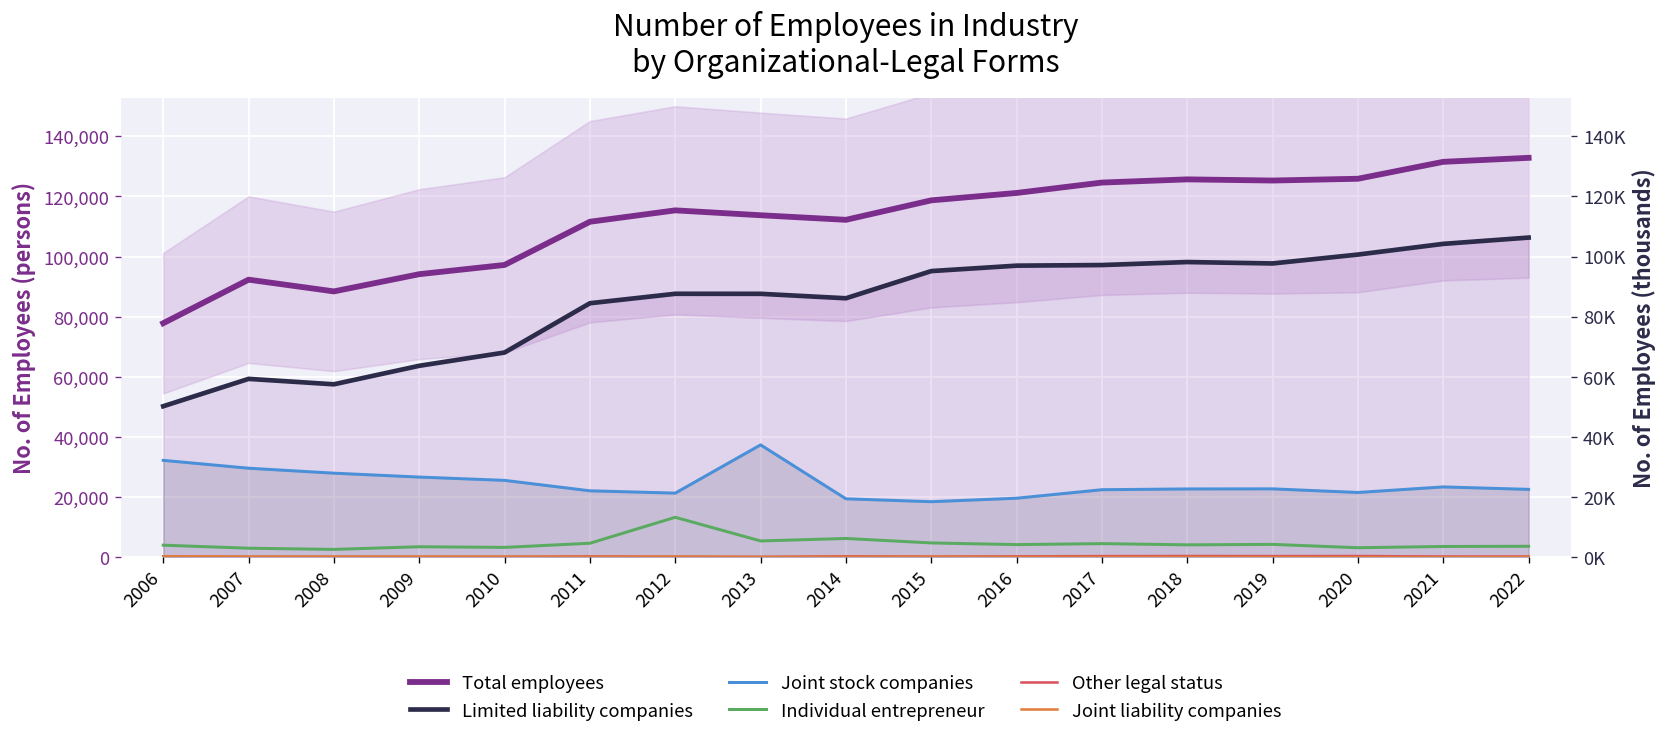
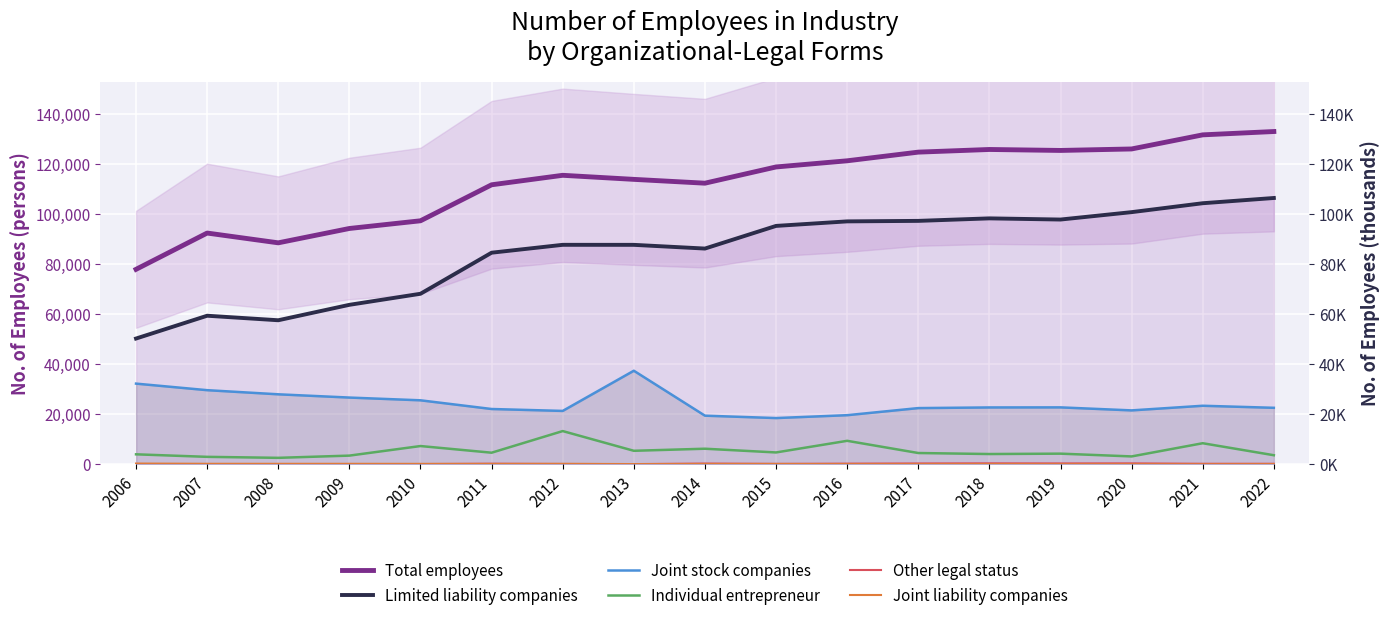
  {
    "Total employees": {
      "2006": "78,000",
      "2007": "92,000",
      "2008": "88,000",
      "2009": "94,000",
      "2010": "97,000",
      "2011": "112,000",
      "2012": "115,000",
      "2013": "114,000",
      "2014": "112,000",
      "2015": "119,000",
      "2016": "121,000",
      "2017": "125,000",
      "2018": "126,000",
      "2019": "125,000",
      "2020": "126,000",
      "2021": "132,000",
      "2022": "133,000"
    },
    "Limited liability companies": {
      "2006": "50,000",
      "2007": "59,000",
      "2008": "58,000",
      "2009": "64,000",
      "2010": "68,000",
      "2011": "84,000",
      "2012": "88,000",
      "2013": "88,000",
      "2014": "86,000",
      "2015": "95,000",
      "2016": "97,000",
      "2017": "97,000",
      "2018": "98,000",
      "2019": "98,000",
      "2020": "101,000",
      "2021": "104,000",
      "2022": "106,000"
    },
    "Joint stock companies": {
      "2006": "32,000",
      "2007": "30,000",
      "2008": "28,000",
      "2009": "27,000",
      "2010": "26,000",
      "2011": "22,000",
      "2012": "21,000",
      "2013": "37,000",
      "2014": "19,000",
      "2015": "18,000",
      "2016": "20,000",
      "2017": "22,000",
      "2018": "23,000",
      "2019": "23,000",
      "2020": "22,000",
      "2021": "23,000",
      "2022": "23,000"
    },
    "Individual entrepreneur": {
      "2006": "4,000",
      "2007": "3,000",
      "2008": "3,000",
      "2009": "3,000",
-     "2010": "3,000",
+     "2010": "7,000",
      "2011": "5,000",
      "2012": "13,000",
      "2013": "5,000",
      "2014": "6,000",
      "2015": "5,000",
-     "2016": "4,000",
+     "2016": "9,000",
      "2017": "5,000",
      "2018": "4,000",
      "2019": "4,000",
      "2020": "3,000",
-     "2021": "4,000",
+     "2021": "8,000",
      "2022": "4,000"
    }
  }
